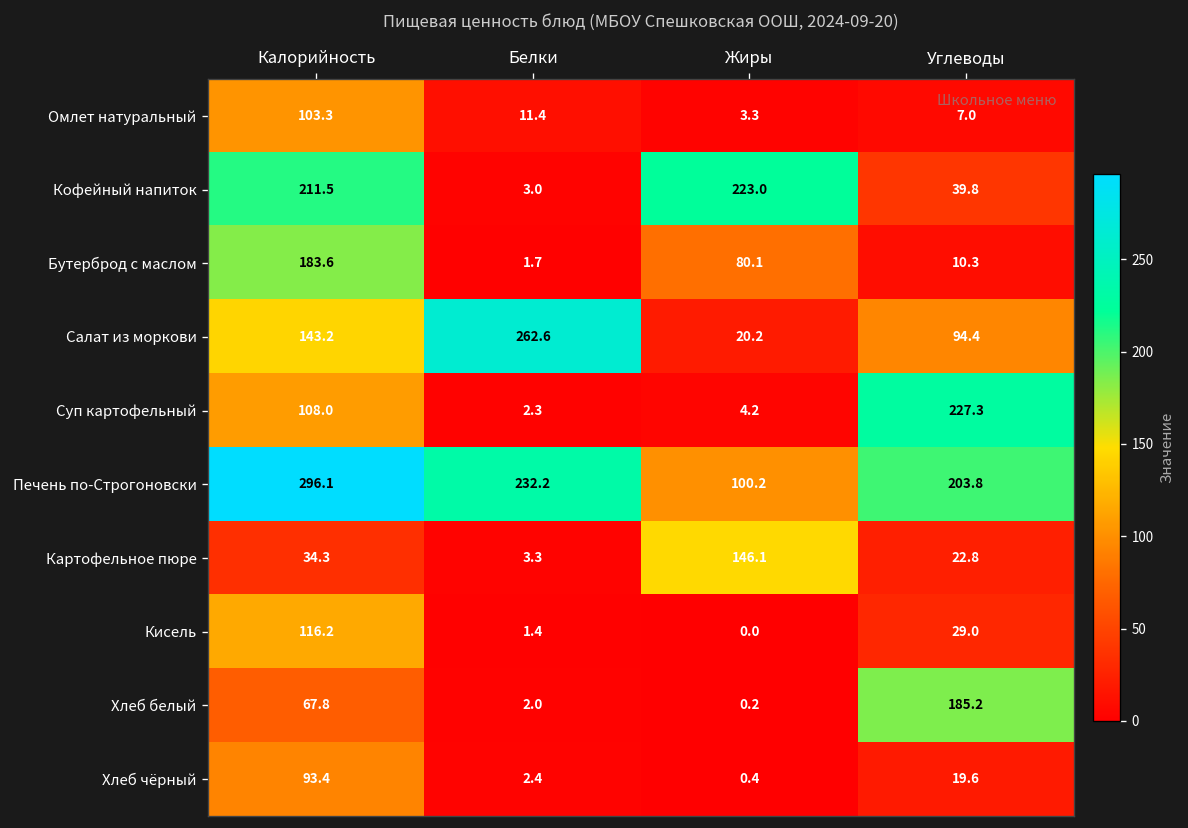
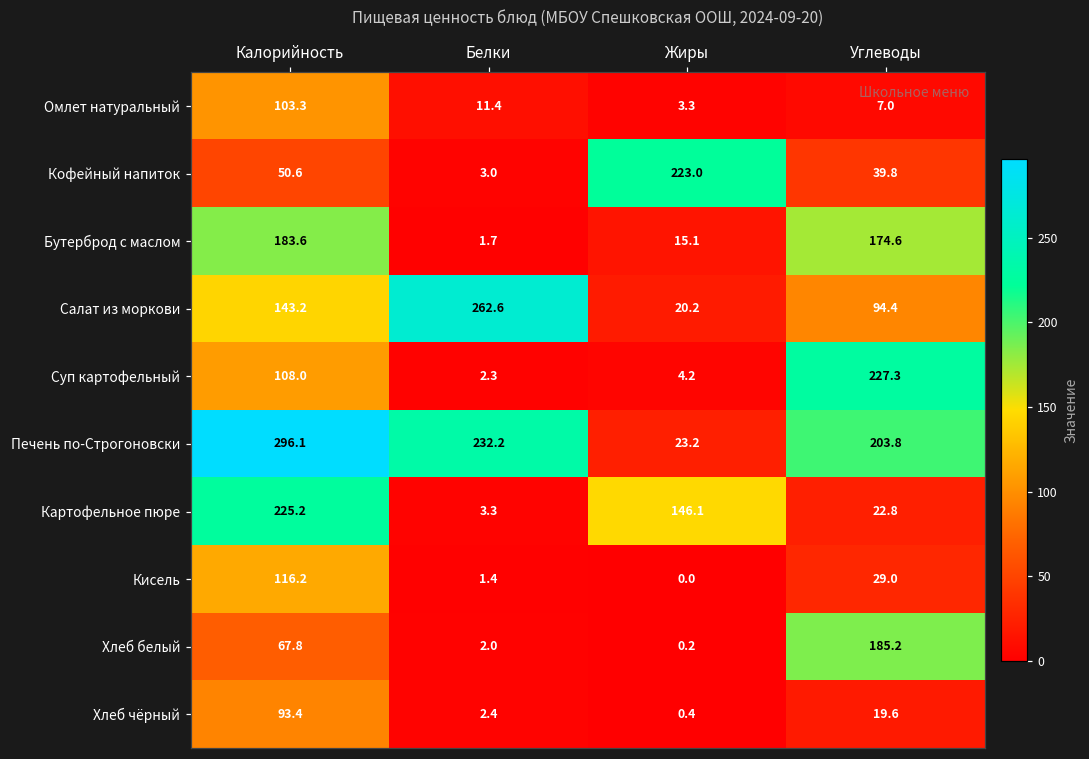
  {
    "Омлет натуральный": {
      "Калорийность": 103.3,
      "Белки": 11.4,
      "Жиры": 3.3
    },
    "Кофейный напиток": {
-     "Калорийность": 211.5,
+     "Калорийность": 50.6,
      "Белки": 3.0,
      "Жиры": 223.0,
      "Углеводы": 39.8
    },
    "Бутерброд с маслом": {
      "Калорийность": 183.6,
      "Белки": 1.7,
-     "Жиры": 80.1,
-     "Углеводы": 10.3
+     "Жиры": 15.1,
+     "Углеводы": 174.6
    },
    "Салат из моркови": {
      "Калорийность": 143.2,
      "Белки": 262.6,
      "Жиры": 20.2,
      "Углеводы": 94.4
    },
    "Суп картофельный": {
      "Калорийность": 108.0,
      "Белки": 2.3,
      "Жиры": 4.2,
      "Углеводы": 227.3
    },
    "Печень по-Строгоновски": {
      "Калорийность": 296.1,
      "Белки": 232.2,
-     "Жиры": 100.2,
+     "Жиры": 23.2,
      "Углеводы": 203.8
    },
    "Картофельное пюре": {
-     "Калорийность": 34.3,
+     "Калорийность": 225.2,
      "Белки": 3.3,
      "Жиры": 146.1,
      "Углеводы": 22.8
    },
    "Кисель": {
      "Калорийность": 116.2,
      "Белки": 1.4,
      "Жиры": 0.0,
      "Углеводы": 29.0
    },
    "Хлеб белый": {
      "Калорийность": 67.8,
      "Белки": 2.0,
      "Жиры": 0.2,
      "Углеводы": 185.2
    },
    "Хлеб чёрный": {
      "Калорийность": 93.4,
      "Белки": 2.4,
      "Жиры": 0.4,
      "Углеводы": 19.6
    }
  }
